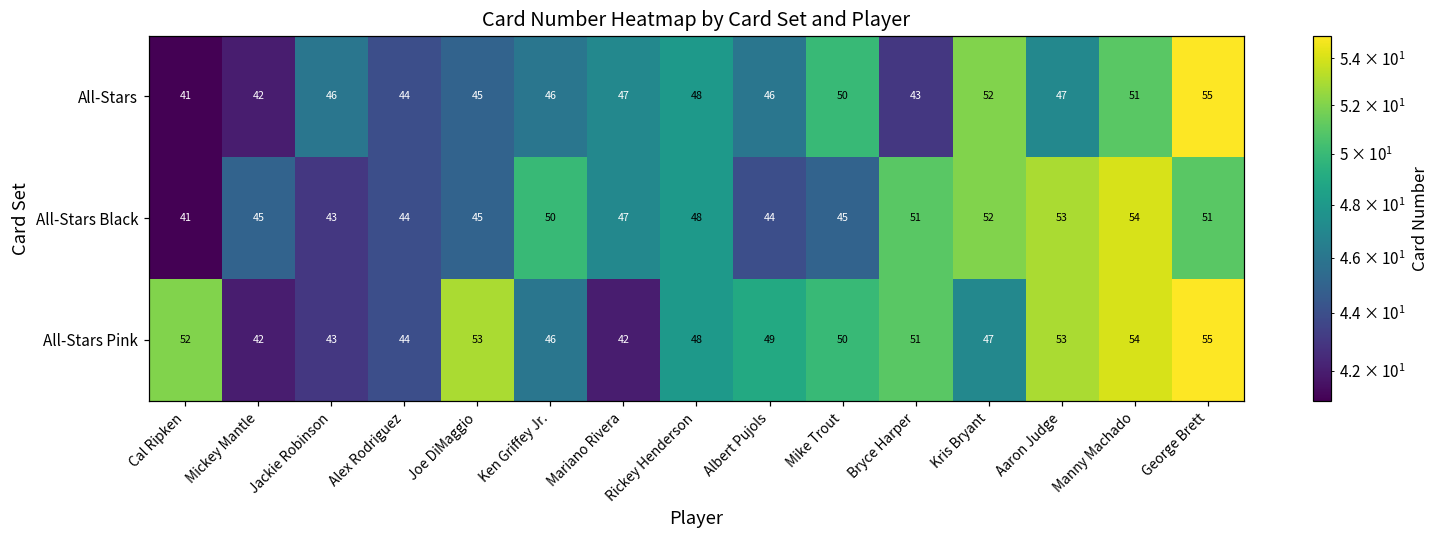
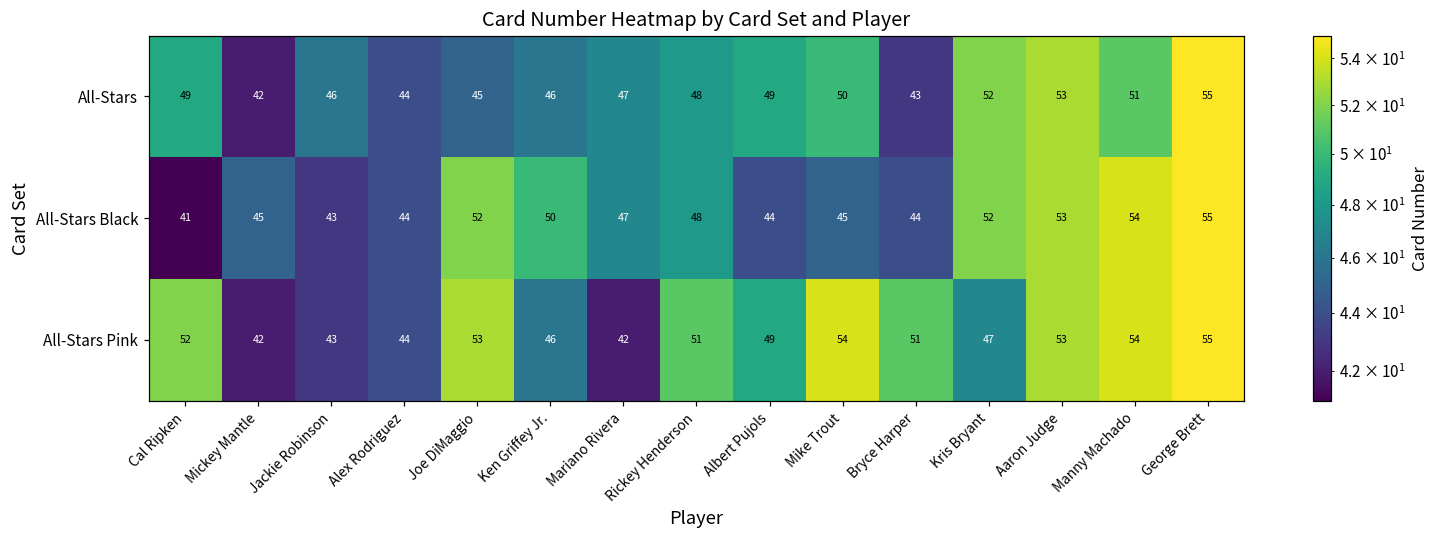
  {
    "All-Stars": {
-     "Cal Ripken": 41,
+     "Cal Ripken": 49,
      "Mickey Mantle": 42,
      "Jackie Robinson": 46,
      "Alex Rodriguez": 44,
      "Joe DiMaggio": 45,
      "Ken Griffey Jr.": 46,
      "Mariano Rivera": 47,
      "Rickey Henderson": 48,
-     "Albert Pujols": 46,
+     "Albert Pujols": 49,
      "Mike Trout": 50,
      "Bryce Harper": 43,
      "Kris Bryant": 52,
-     "Aaron Judge": 47,
+     "Aaron Judge": 53,
      "Manny Machado": 51,
      "George Brett": 55
    },
    "All-Stars Black": {
      "Cal Ripken": 41,
      "Mickey Mantle": 45,
      "Jackie Robinson": 43,
      "Alex Rodriguez": 44,
-     "Joe DiMaggio": 45,
+     "Joe DiMaggio": 52,
      "Ken Griffey Jr.": 50,
      "Mariano Rivera": 47,
      "Rickey Henderson": 48,
      "Albert Pujols": 44,
      "Mike Trout": 45,
-     "Bryce Harper": 51,
+     "Bryce Harper": 44,
      "Kris Bryant": 52,
      "Aaron Judge": 53,
      "Manny Machado": 54,
-     "George Brett": 51
+     "George Brett": 55
    },
    "All-Stars Pink": {
      "Cal Ripken": 52,
      "Mickey Mantle": 42,
      "Jackie Robinson": 43,
      "Alex Rodriguez": 44,
      "Joe DiMaggio": 53,
      "Ken Griffey Jr.": 46,
      "Mariano Rivera": 42,
-     "Rickey Henderson": 48,
+     "Rickey Henderson": 51,
      "Albert Pujols": 49,
-     "Mike Trout": 50,
+     "Mike Trout": 54,
      "Bryce Harper": 51,
      "Kris Bryant": 47,
      "Aaron Judge": 53,
      "Manny Machado": 54,
      "George Brett": 55
    }
  }
